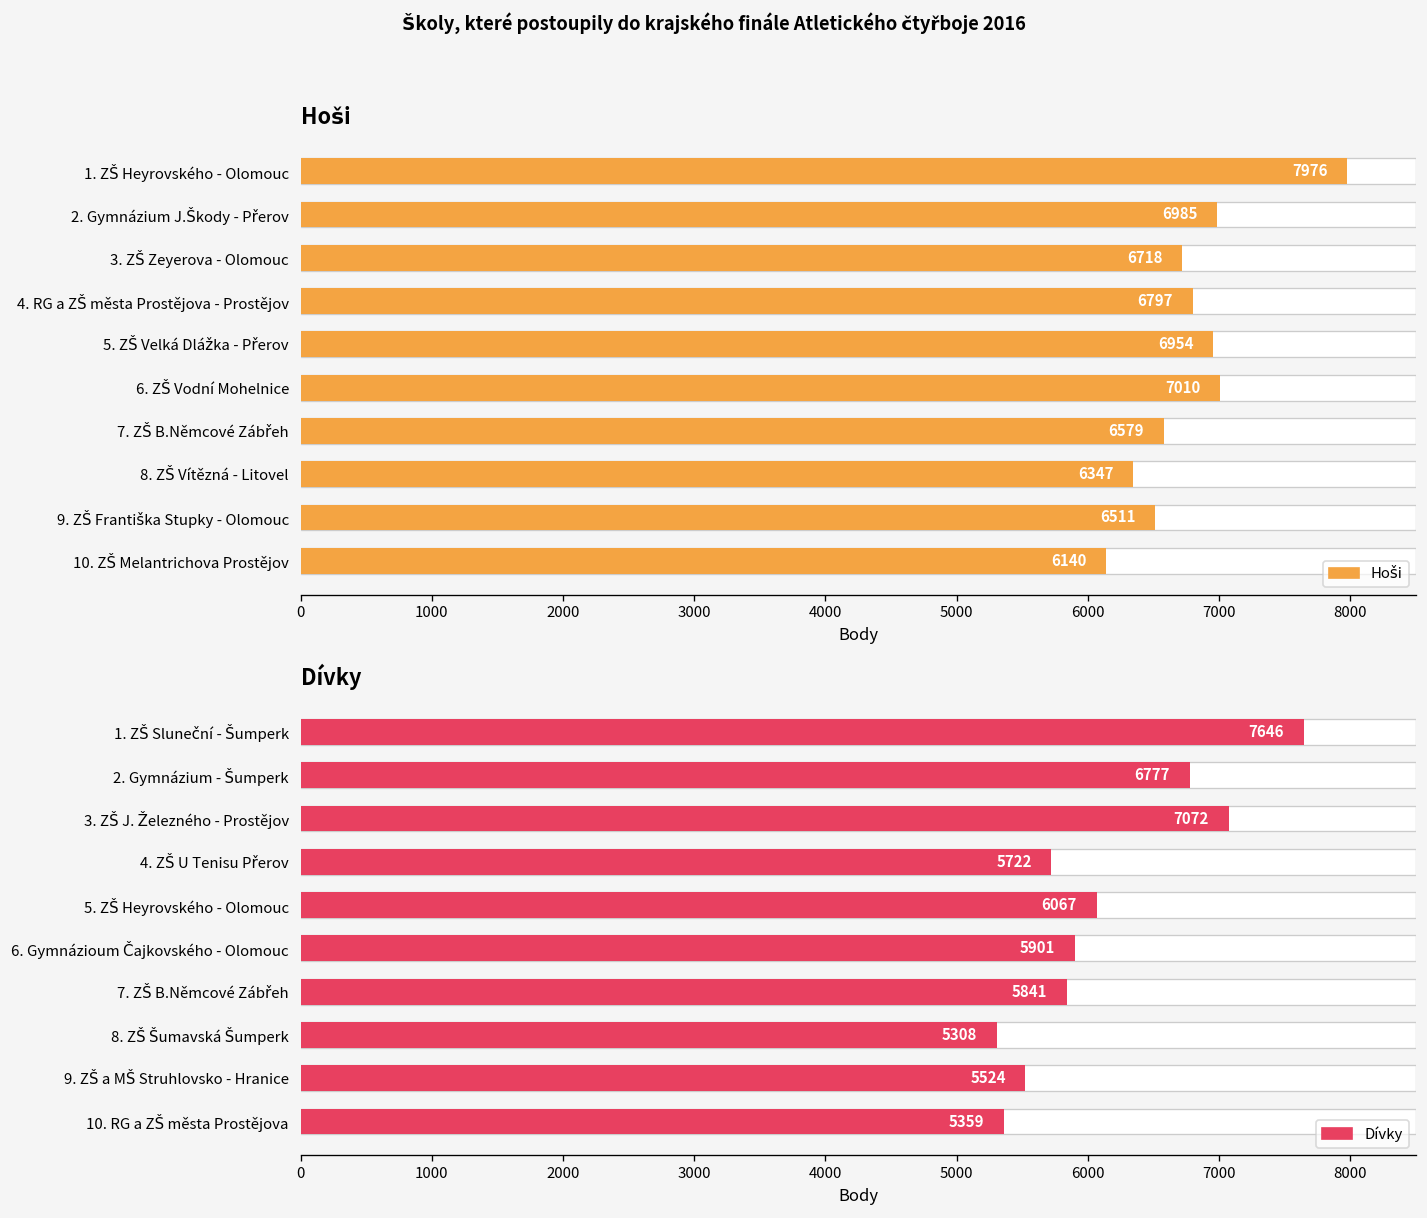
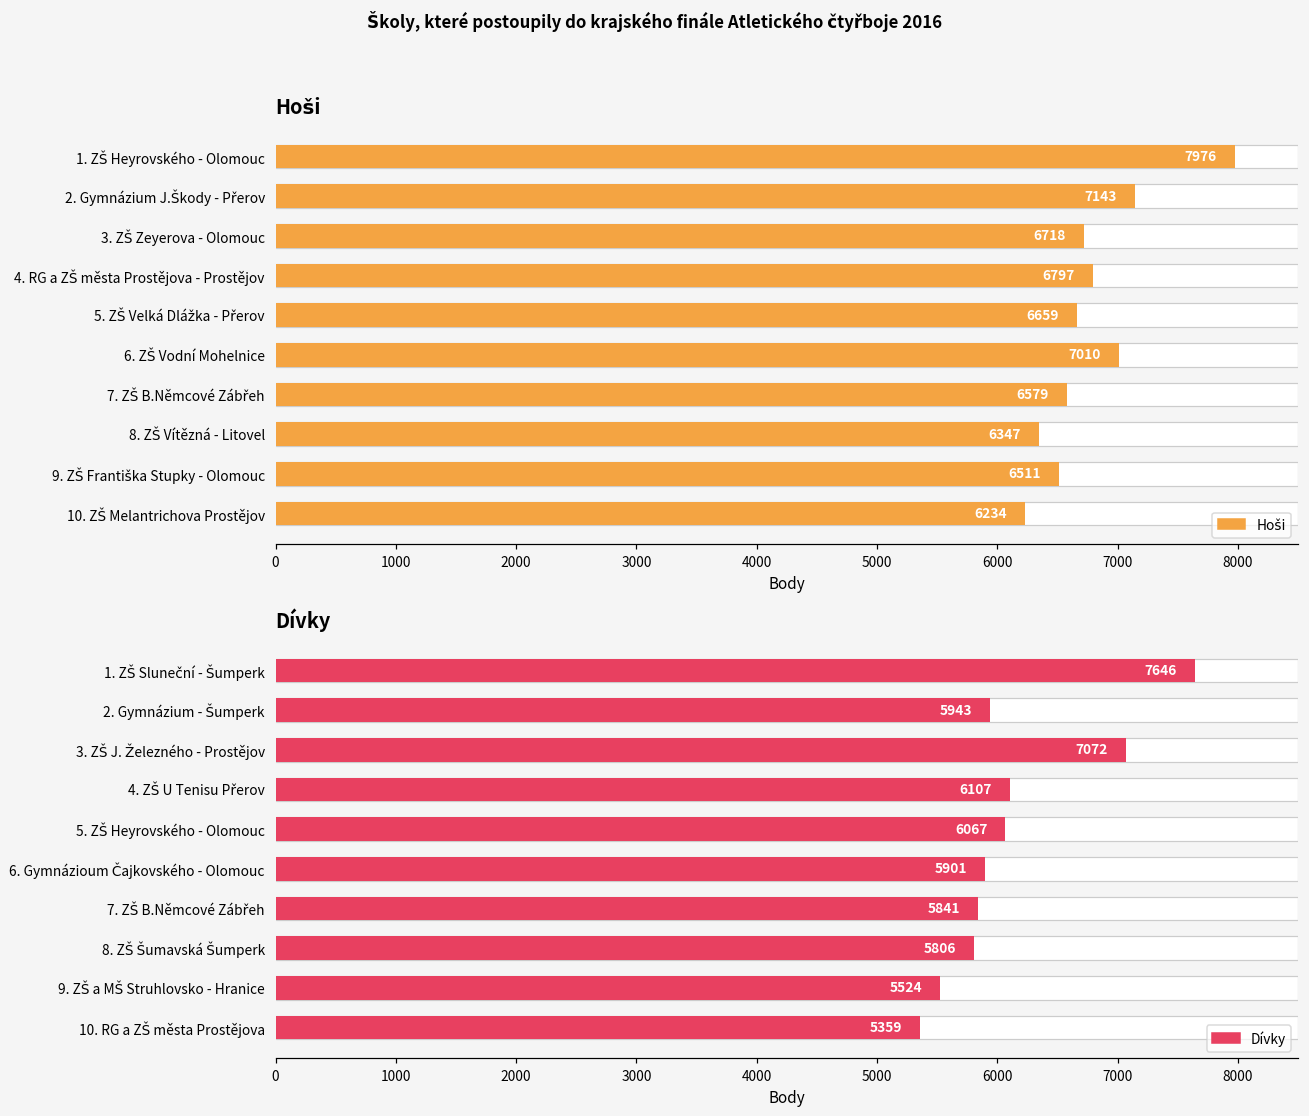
  {
    "Hoši": {
      "Hoši": {
-       "2. Gymnázium J.Škody - Přerov": 6985,
-       "5. ZŠ Velká Dlážka - Přerov": 6954,
-       "10. ZŠ Melantrichova Prostějov": 6140
+       "2. Gymnázium J.Škody - Přerov": 7143,
+       "5. ZŠ Velká Dlážka - Přerov": 6659,
+       "10. ZŠ Melantrichova Prostějov": 6234
      }
    },
    "Dívky": {
      "Dívky": {
-       "2. Gymnázium - Šumperk": 6777,
-       "4. ZŠ U Tenisu Přerov": 5722,
-       "8. ZŠ Šumavská Šumperk": 5308
+       "2. Gymnázium - Šumperk": 5943,
+       "4. ZŠ U Tenisu Přerov": 6107,
+       "8. ZŠ Šumavská Šumperk": 5806
      }
    }
  }
